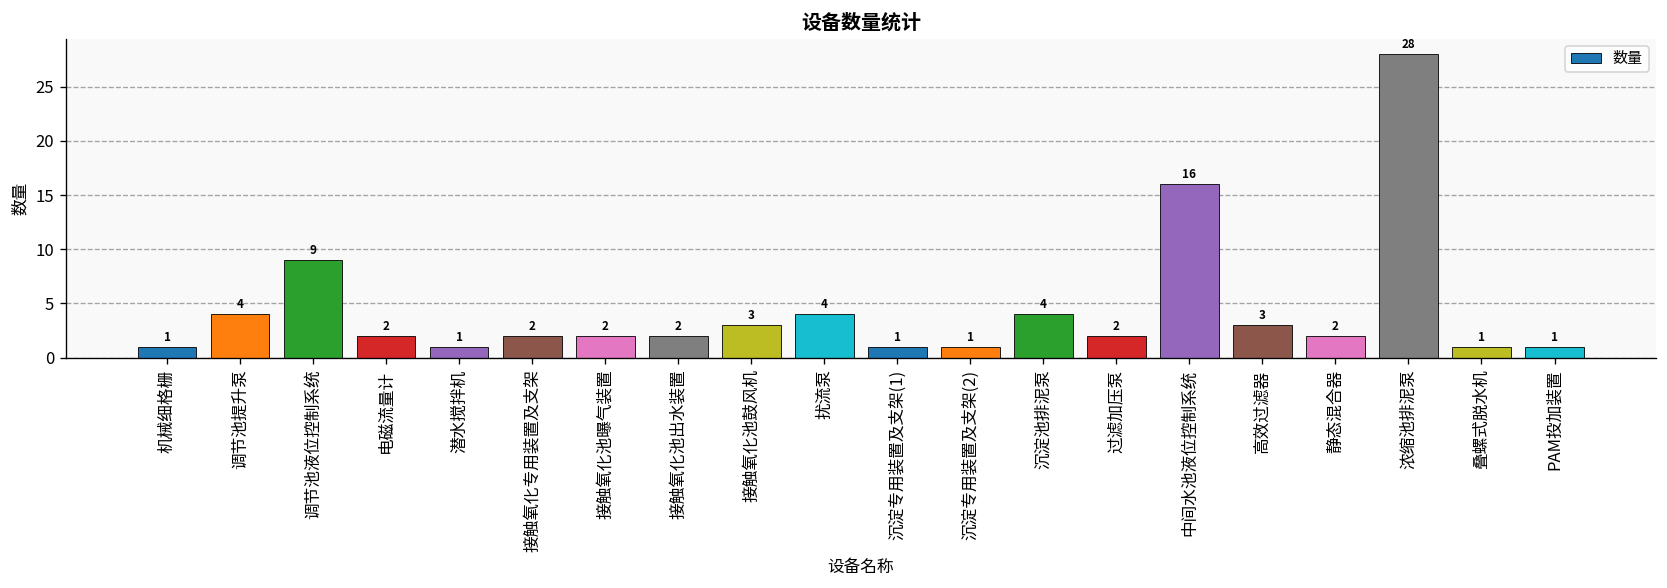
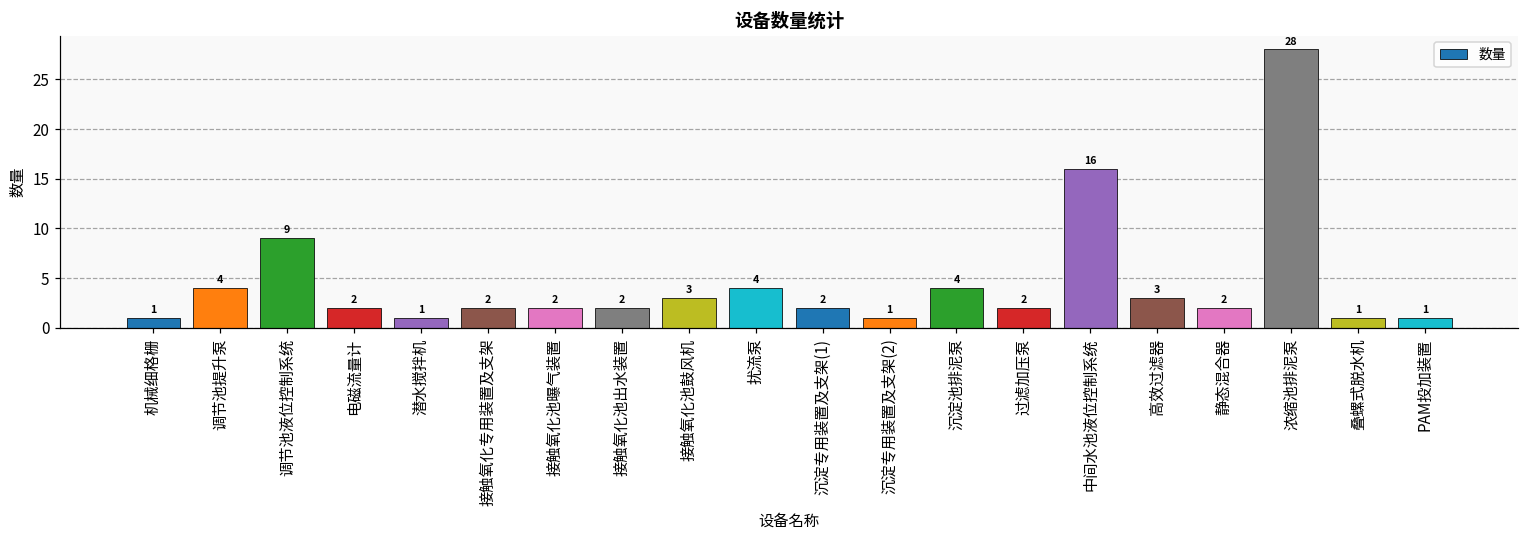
  {
    "机械细格栅": 1,
    "调节池提升泵": 4,
    "调节池液位控制系统": 9,
    "电磁流量计": 2,
    "潜水搅拌机": 1,
    "接触氧化专用装置及支架": 2,
    "接触氧化池曝气装置": 2,
    "接触氧化池出水装置": 2,
    "接触氧化池鼓风机": 3,
    "扰流泵": 4,
-   "沉淀专用装置及支架(1)": 1,
+   "沉淀专用装置及支架(1)": 2,
    "沉淀专用装置及支架(2)": 1,
    "沉淀池排泥泵": 4,
    "过滤加压泵": 2,
    "中间水池液位控制系统": 16,
    "高效过滤器": 3,
    "静态混合器": 2,
    "浓缩池排泥泵": 28,
    "叠螺式脱水机": 1,
    "PAM投加装置": 1
  }
